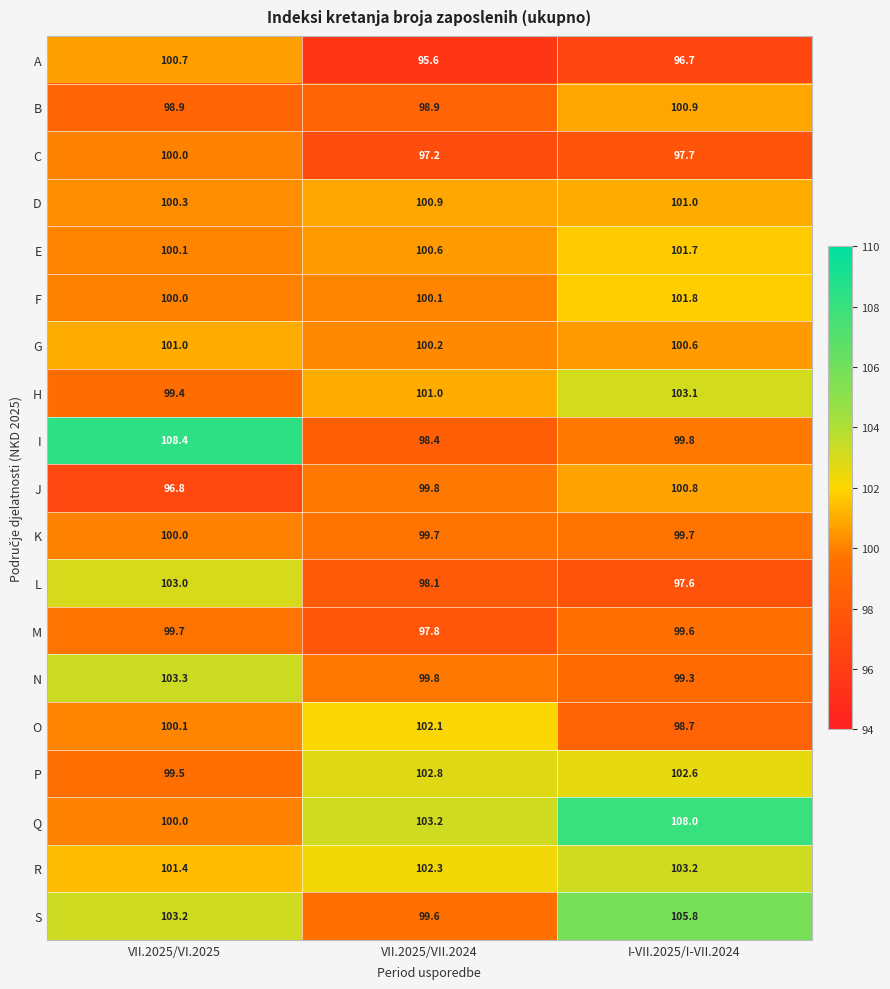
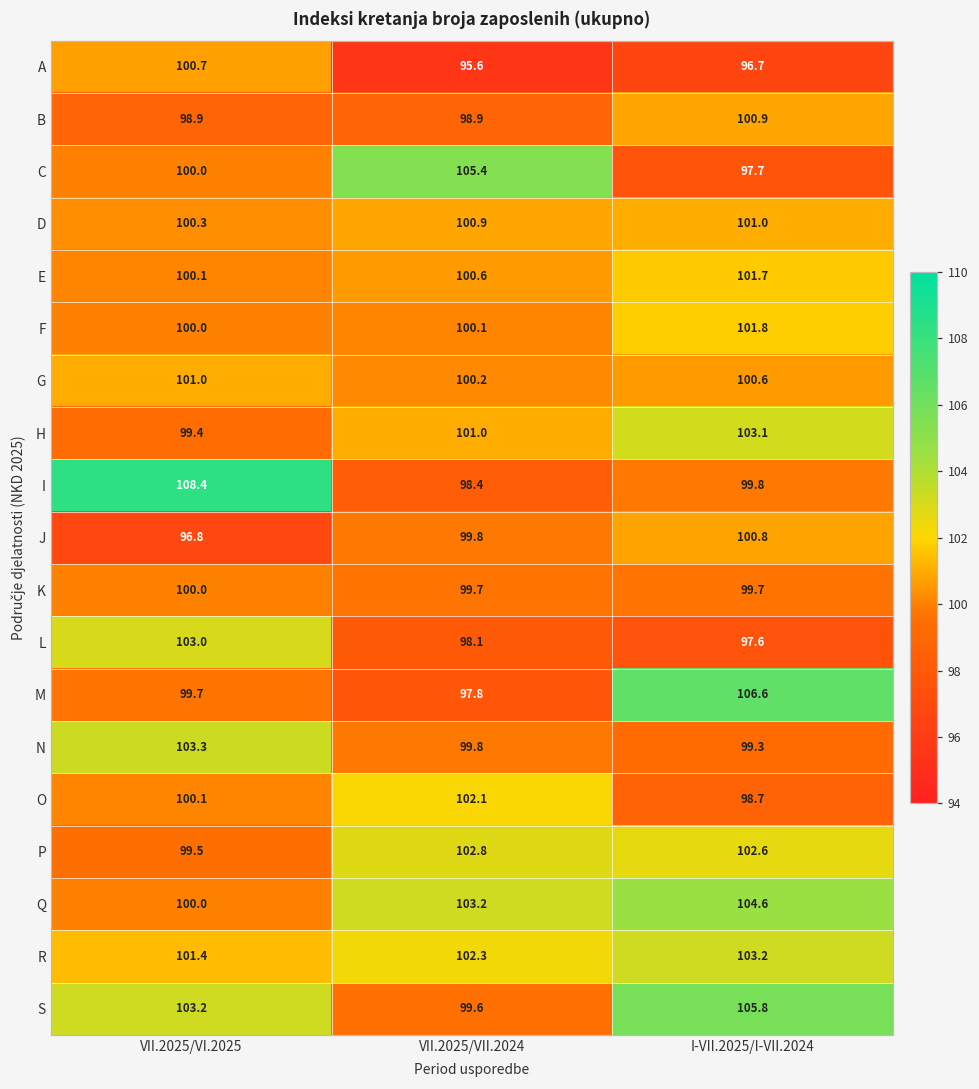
  {
    "A": {
      "VII.2025/VI.2025": 100.7,
      "VII.2025/VII.2024": 95.6,
      "I-VII.2025/I-VII.2024": 96.7
    },
    "B": {
      "VII.2025/VI.2025": 98.9,
      "VII.2025/VII.2024": 98.9,
      "I-VII.2025/I-VII.2024": 100.9
    },
    "C": {
      "VII.2025/VI.2025": 100.0,
-     "VII.2025/VII.2024": 97.2,
+     "VII.2025/VII.2024": 105.4,
      "I-VII.2025/I-VII.2024": 97.7
    },
    "D": {
      "VII.2025/VI.2025": 100.3,
      "VII.2025/VII.2024": 100.9,
      "I-VII.2025/I-VII.2024": 101.0
    },
    "E": {
      "VII.2025/VI.2025": 100.1,
      "VII.2025/VII.2024": 100.6,
      "I-VII.2025/I-VII.2024": 101.7
    },
    "F": {
      "VII.2025/VI.2025": 100.0,
      "VII.2025/VII.2024": 100.1,
      "I-VII.2025/I-VII.2024": 101.8
    },
    "G": {
      "VII.2025/VI.2025": 101.0,
      "VII.2025/VII.2024": 100.2,
      "I-VII.2025/I-VII.2024": 100.6
    },
    "H": {
      "VII.2025/VI.2025": 99.4,
      "VII.2025/VII.2024": 101.0,
      "I-VII.2025/I-VII.2024": 103.1
    },
    "I": {
      "VII.2025/VI.2025": 108.4,
      "VII.2025/VII.2024": 98.4,
      "I-VII.2025/I-VII.2024": 99.8
    },
    "J": {
      "VII.2025/VI.2025": 96.8,
      "VII.2025/VII.2024": 99.8,
      "I-VII.2025/I-VII.2024": 100.8
    },
    "K": {
      "VII.2025/VI.2025": 100.0,
      "VII.2025/VII.2024": 99.7,
      "I-VII.2025/I-VII.2024": 99.7
    },
    "L": {
      "VII.2025/VI.2025": 103.0,
      "VII.2025/VII.2024": 98.1,
      "I-VII.2025/I-VII.2024": 97.6
    },
    "M": {
      "VII.2025/VI.2025": 99.7,
      "VII.2025/VII.2024": 97.8,
-     "I-VII.2025/I-VII.2024": 99.6
+     "I-VII.2025/I-VII.2024": 106.6
    },
    "N": {
      "VII.2025/VI.2025": 103.3,
      "VII.2025/VII.2024": 99.8,
      "I-VII.2025/I-VII.2024": 99.3
    },
    "O": {
      "VII.2025/VI.2025": 100.1,
      "VII.2025/VII.2024": 102.1,
      "I-VII.2025/I-VII.2024": 98.7
    },
    "P": {
      "VII.2025/VI.2025": 99.5,
      "VII.2025/VII.2024": 102.8,
      "I-VII.2025/I-VII.2024": 102.6
    },
    "Q": {
      "VII.2025/VI.2025": 100.0,
      "VII.2025/VII.2024": 103.2,
-     "I-VII.2025/I-VII.2024": 108.0
+     "I-VII.2025/I-VII.2024": 104.6
    },
    "R": {
      "VII.2025/VI.2025": 101.4,
      "VII.2025/VII.2024": 102.3,
      "I-VII.2025/I-VII.2024": 103.2
    },
    "S": {
      "VII.2025/VI.2025": 103.2,
      "VII.2025/VII.2024": 99.6,
      "I-VII.2025/I-VII.2024": 105.8
    }
  }
